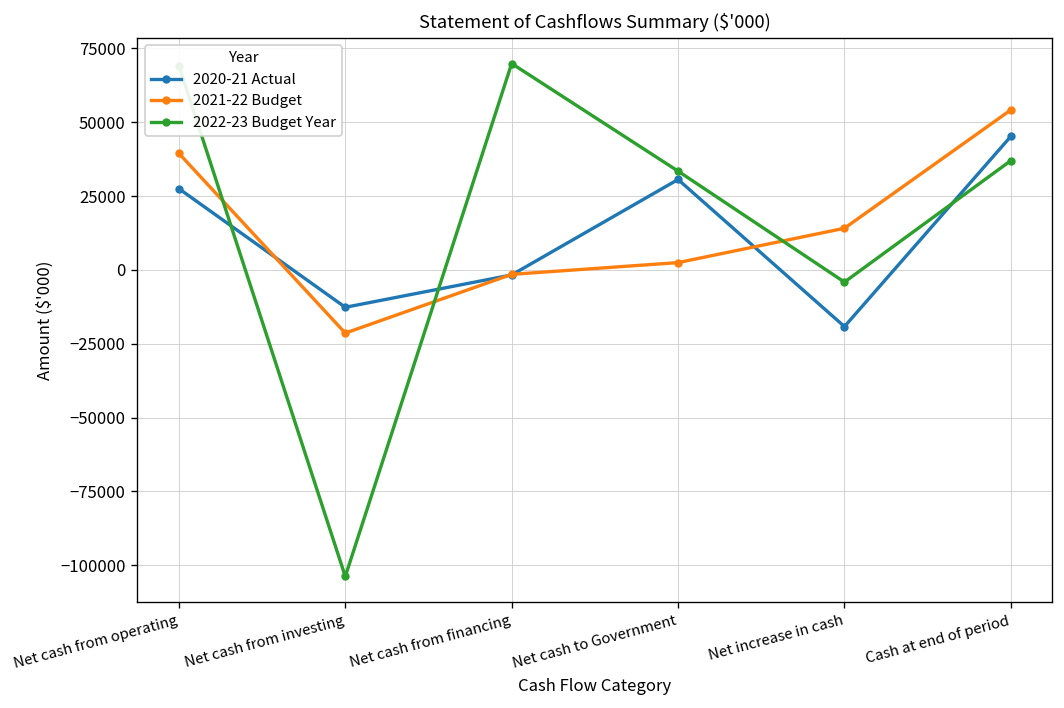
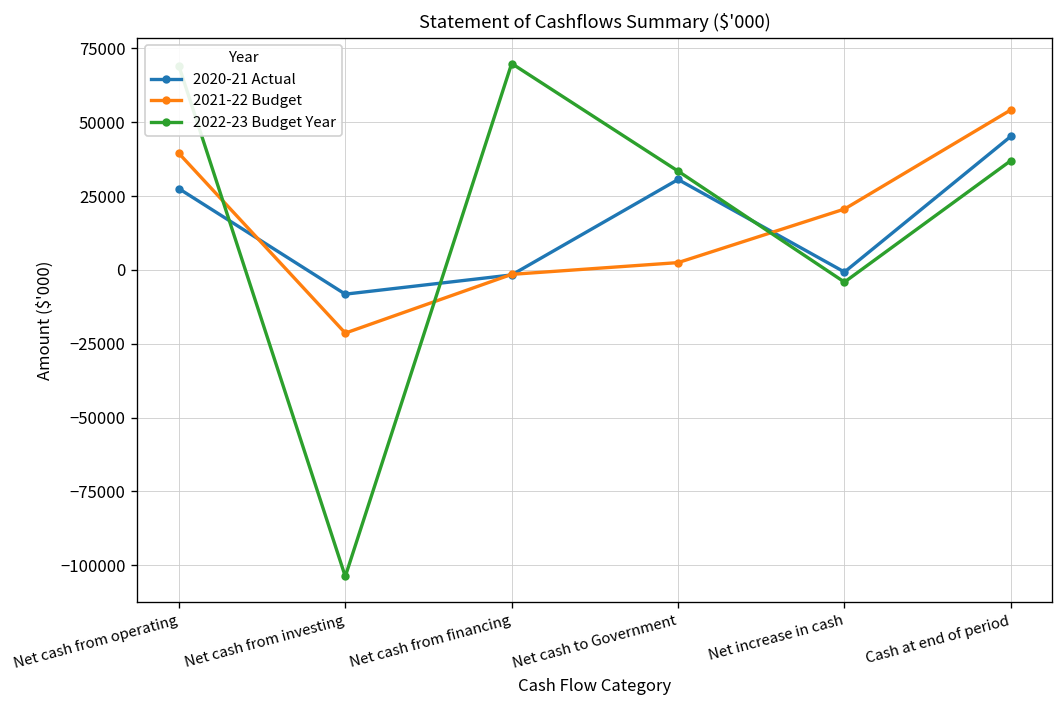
  {
    "2020-21 Actual": {
      "Net cash from operating": 28000,
-     "Net cash from investing": -13000,
+     "Net cash from investing": -8000,
      "Net cash to Government": 31000,
-     "Net increase in cash": -19000,
+     "Net increase in cash": -1000,
      "Cash at end of period": 45000
    },
    "2021-22 Budget": {
      "Net cash from operating": 39000,
      "Net cash from investing": -21000,
      "Net cash to Government": 2000,
-     "Net increase in cash": 14000,
+     "Net increase in cash": 21000,
      "Cash at end of period": 54000
    },
    "2022-23 Budget Year": {
      "Net cash from investing": -104000,
      "Net cash from financing": 70000,
      "Net cash to Government": 33000,
      "Net increase in cash": -4000,
      "Cash at end of period": 37000
    }
  }
